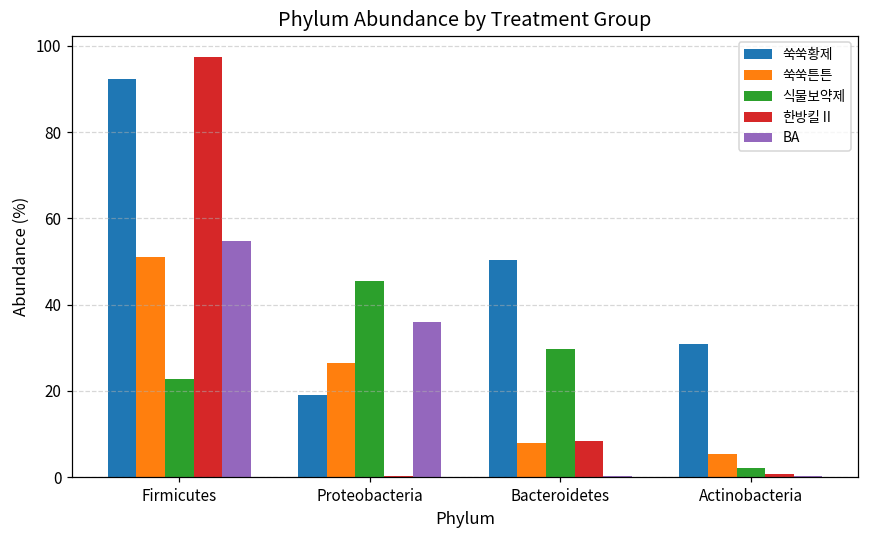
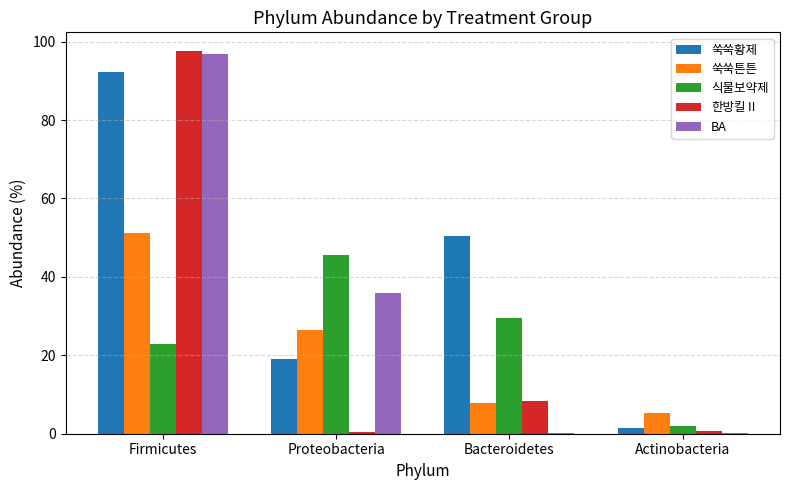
  {
    "쑥쑥황제": {
      "Firmicutes": 92,
      "Proteobacteria": 19,
      "Bacteroidetes": 50,
-     "Actinobacteria": 31
+     "Actinobacteria": 1
    },
    "쑥쑥튼튼": {
      "Firmicutes": 51,
      "Proteobacteria": 27,
      "Bacteroidetes": 8,
      "Actinobacteria": 5
    },
    "식물보약제": {
      "Firmicutes": 23,
      "Proteobacteria": 46,
      "Bacteroidetes": 30,
      "Actinobacteria": 2
    },
    "한방킬Ⅱ": {
      "Firmicutes": 98,
      "Bacteroidetes": 8,
      "Actinobacteria": 1
    },
    "BA": {
-     "Firmicutes": 55,
+     "Firmicutes": 97,
      "Proteobacteria": 36
    }
  }
